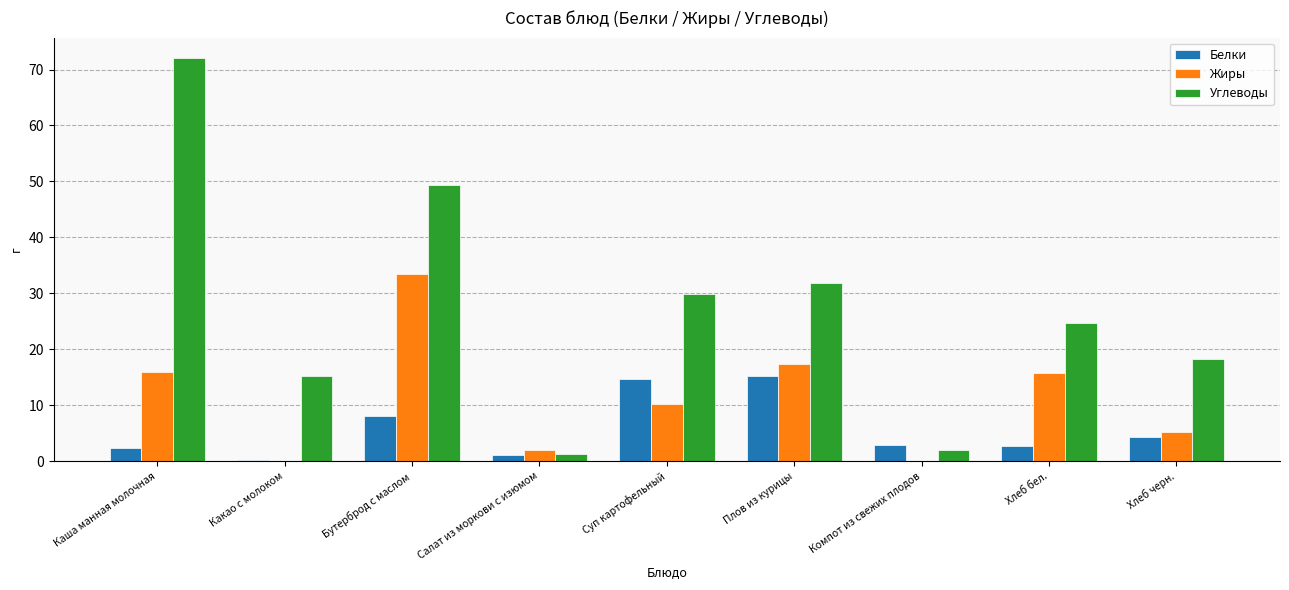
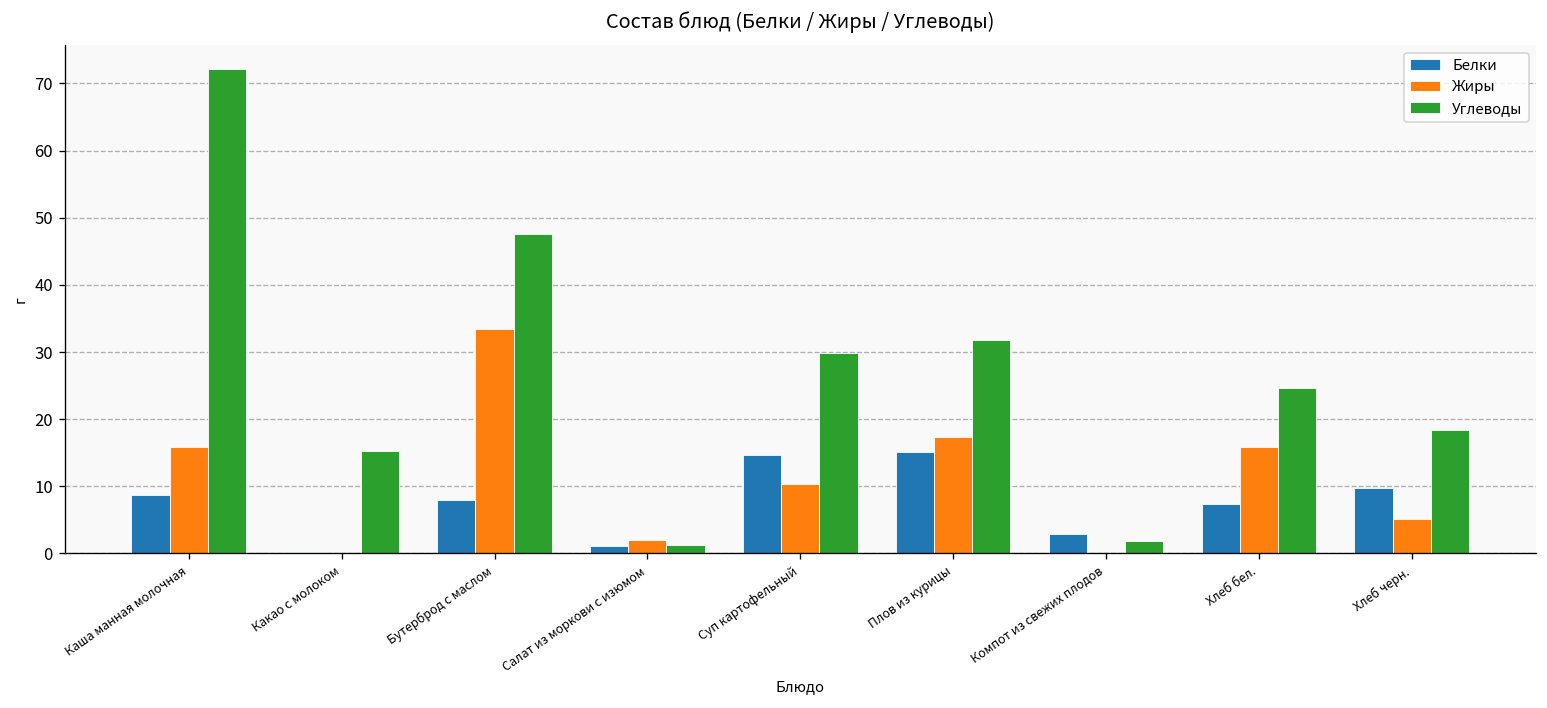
  {
    "Белки": {
-     "Каша манная молочная": 2,
+     "Каша манная молочная": 9,
      "Бутерброд с маслом": 8,
      "Салат из моркови с изюмом": 1,
      "Суп картофельный": 15,
      "Плов из курицы": 15,
      "Компот из свежих плодов": 3,
-     "Хлеб бел.": 3,
-     "Хлеб черн.": 4
+     "Хлеб бел.": 7,
+     "Хлеб черн.": 10
    },
    "Жиры": {
      "Каша манная молочная": 16,
      "Какао с молоком": 0,
      "Бутерброд с маслом": 33,
      "Салат из моркови с изюмом": 2,
      "Суп картофельный": 10,
      "Плов из курицы": 17,
      "Компот из свежих плодов": 0,
      "Хлеб бел.": 16,
      "Хлеб черн.": 5
    },
    "Углеводы": {
      "Каша манная молочная": 72,
      "Какао с молоком": 15,
-     "Бутерброд с маслом": 49,
+     "Бутерброд с маслом": 48,
      "Салат из моркови с изюмом": 1,
      "Суп картофельный": 30,
      "Плов из курицы": 32,
      "Компот из свежих плодов": 2,
      "Хлеб бел.": 25,
      "Хлеб черн.": 18
    }
  }
